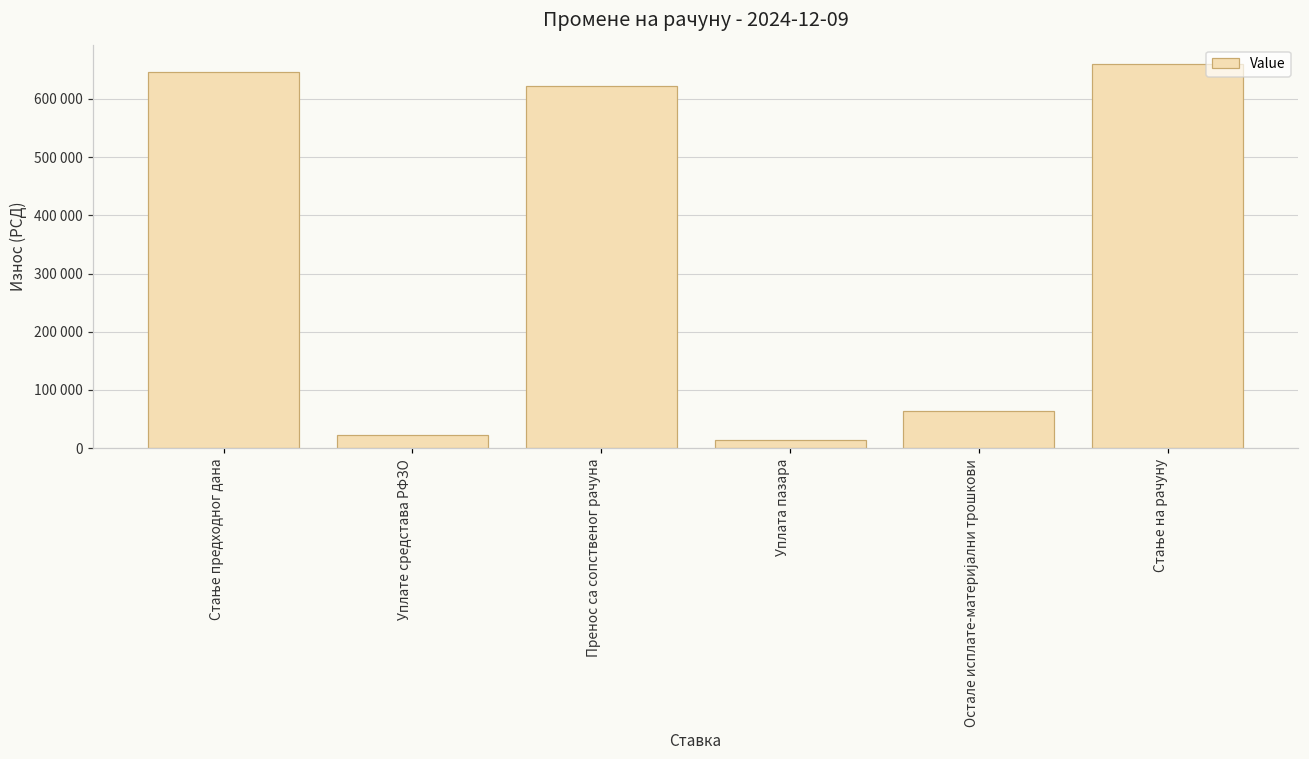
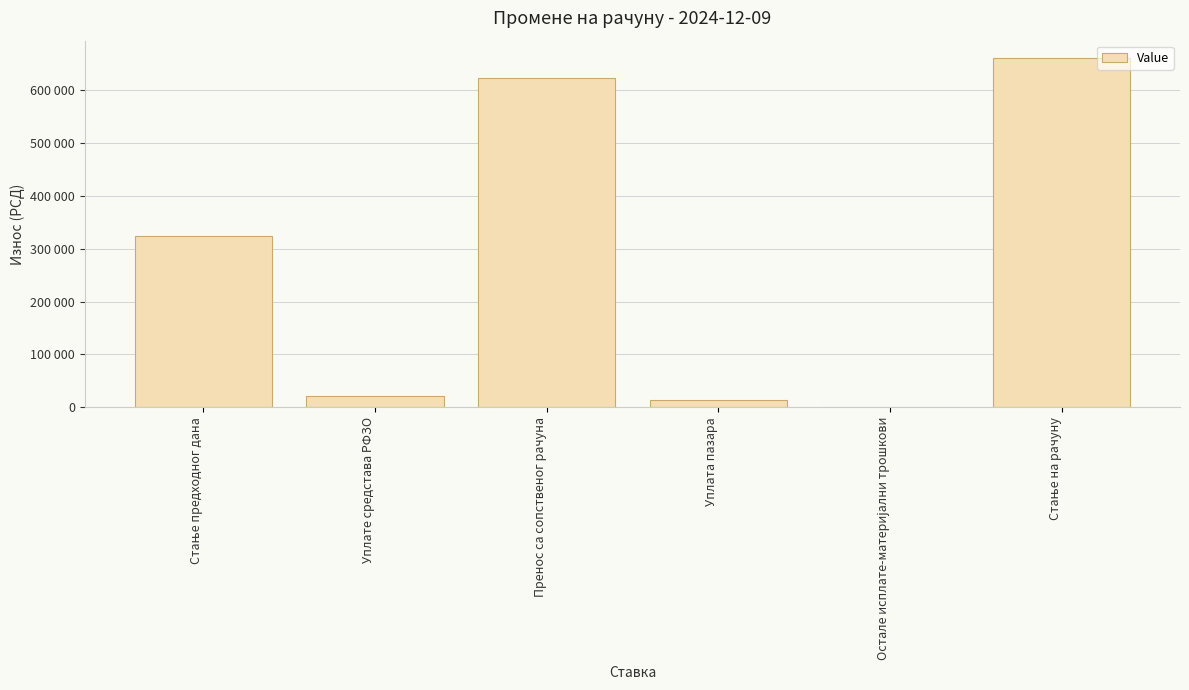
  {
-   "Стање предходног дана": 650000,
+   "Стање предходног дана": 320000,
    "Уплате средстава РФЗО": 20000,
    "Пренос са сопственог рачуна": 620000,
    "Уплата пазара": 10000,
-   "Остале исплате-материјални трошкови": 60000,
+   "Остале исплате-материјални трошкови": 0,
    "Стање на рачуну": 660000
  }
